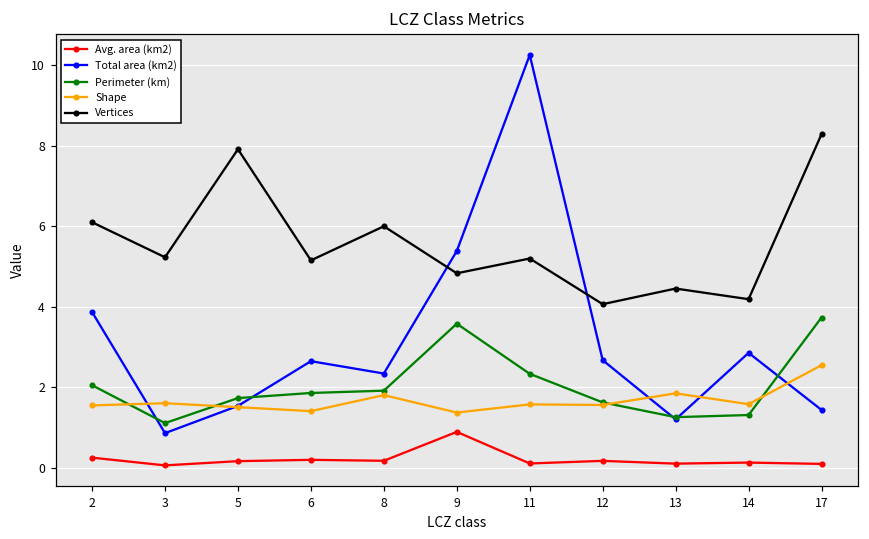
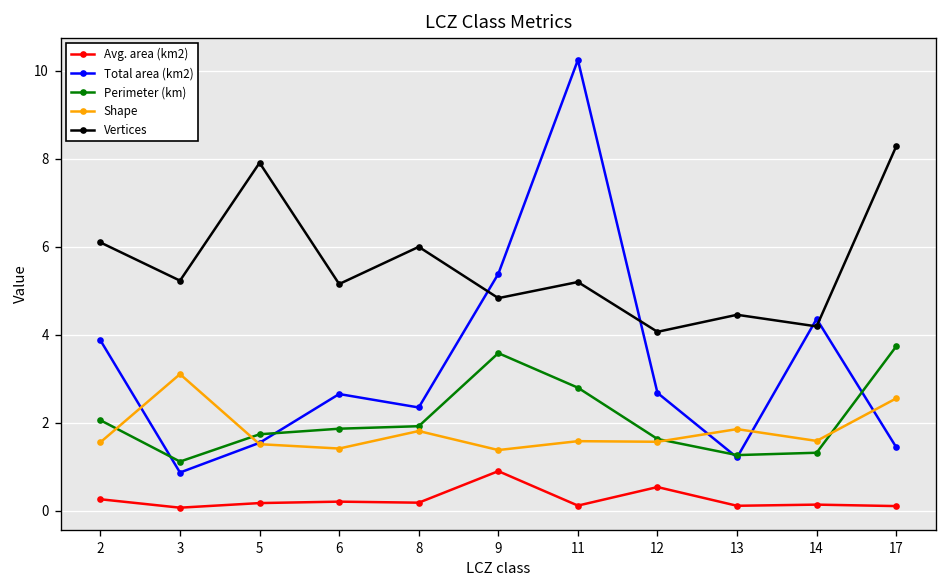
  {
    "Avg. area (km2)": {
      "2": 0.3,
      "3": 0.1,
      "5": 0.2,
      "6": 0.2,
      "8": 0.2,
      "9": 0.9,
      "11": 0.1,
-     "12": 0.2,
+     "12": 0.5,
      "13": 0.1,
      "14": 0.1,
      "17": 0.1
    },
    "Total area (km2)": {
      "2": 3.9,
      "3": 0.9,
      "6": 2.7,
      "8": 2.3,
      "9": 5.4,
      "11": 10.3,
      "12": 2.7,
-     "14": 2.9,
+     "14": 4.4,
      "17": 1.4
    },
    "Perimeter (km)": {
      "2": 2.1,
      "3": 1.1,
      "5": 1.7,
      "6": 1.9,
      "8": 1.9,
      "9": 3.6,
-     "11": 2.3,
+     "11": 2.8,
      "14": 1.3,
      "17": 3.7
    },
    "Shape": {
      "2": 1.6,
-     "3": 1.6,
+     "3": 3.1,
      "6": 1.4,
      "8": 1.8,
      "9": 1.4,
      "11": 1.6,
      "13": 1.9,
      "14": 1.6,
      "17": 2.6
    },
    "Vertices": {
      "2": 6.1,
      "3": 5.2,
      "5": 7.9,
      "6": 5.2,
      "8": 6.0,
      "9": 4.8,
      "11": 5.2,
      "12": 4.1,
      "13": 4.5,
      "14": 4.2,
      "17": 8.3
    }
  }
